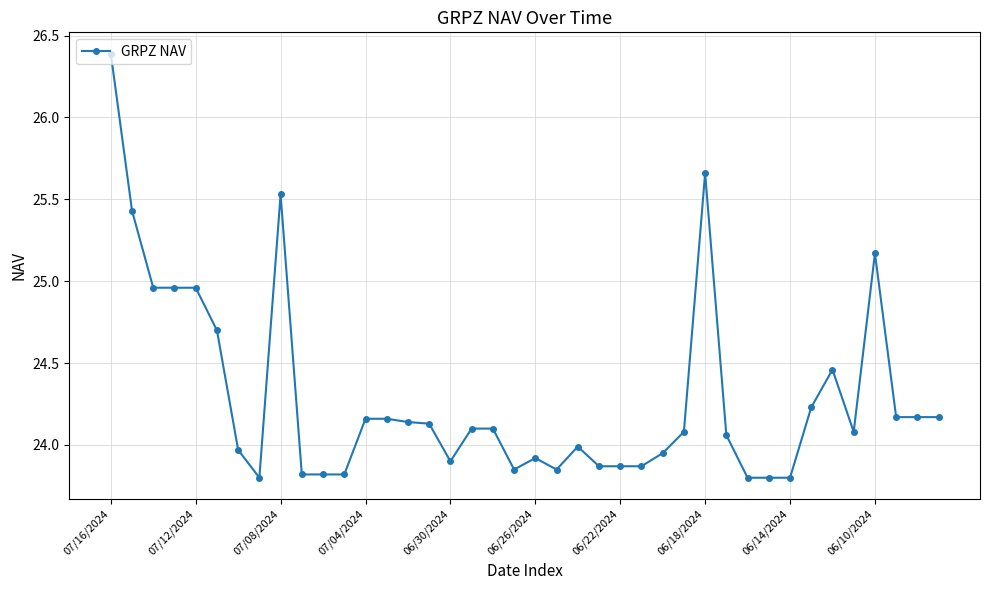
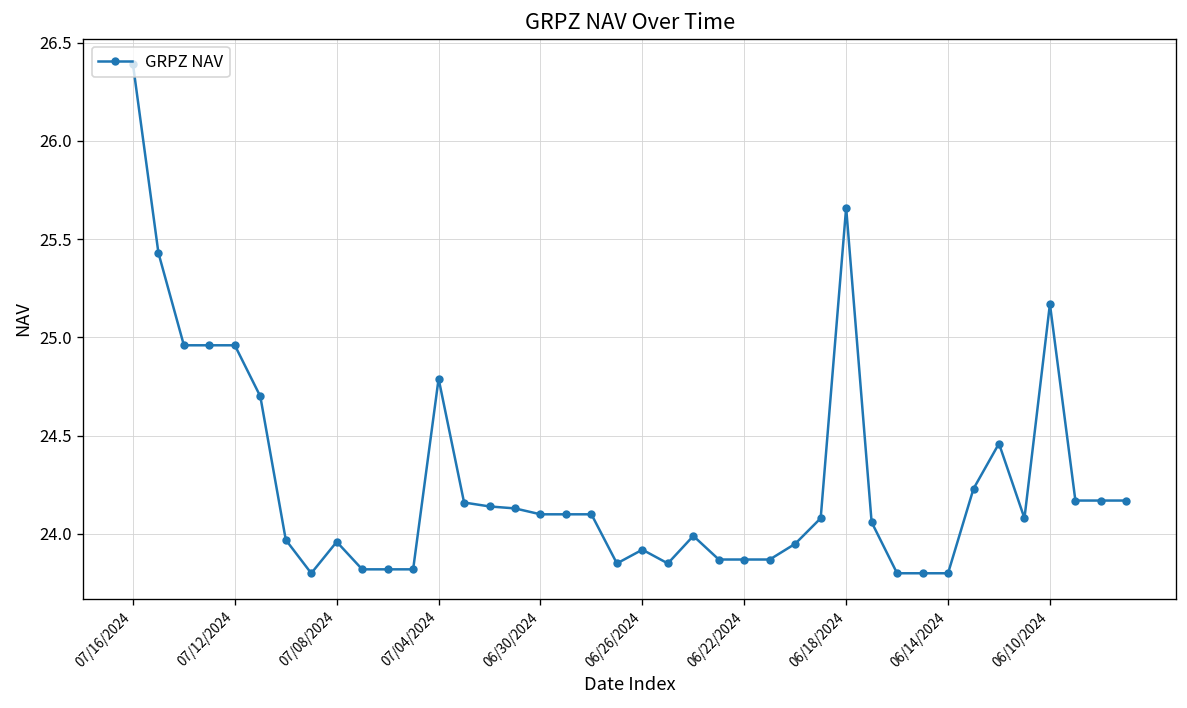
  {
    "07/12/2024": 24.96,
-   "07/08/2024": 25.53,
-   "07/04/2024": 24.16,
-   "06/30/2024": 23.9,
+   "07/08/2024": 23.96,
+   "07/04/2024": 24.79,
+   "06/30/2024": 24.1,
    "06/26/2024": 23.92,
    "06/22/2024": 23.87,
    "06/18/2024": 25.66,
    "06/14/2024": 23.80,
    "06/10/2024": 25.17
  }
